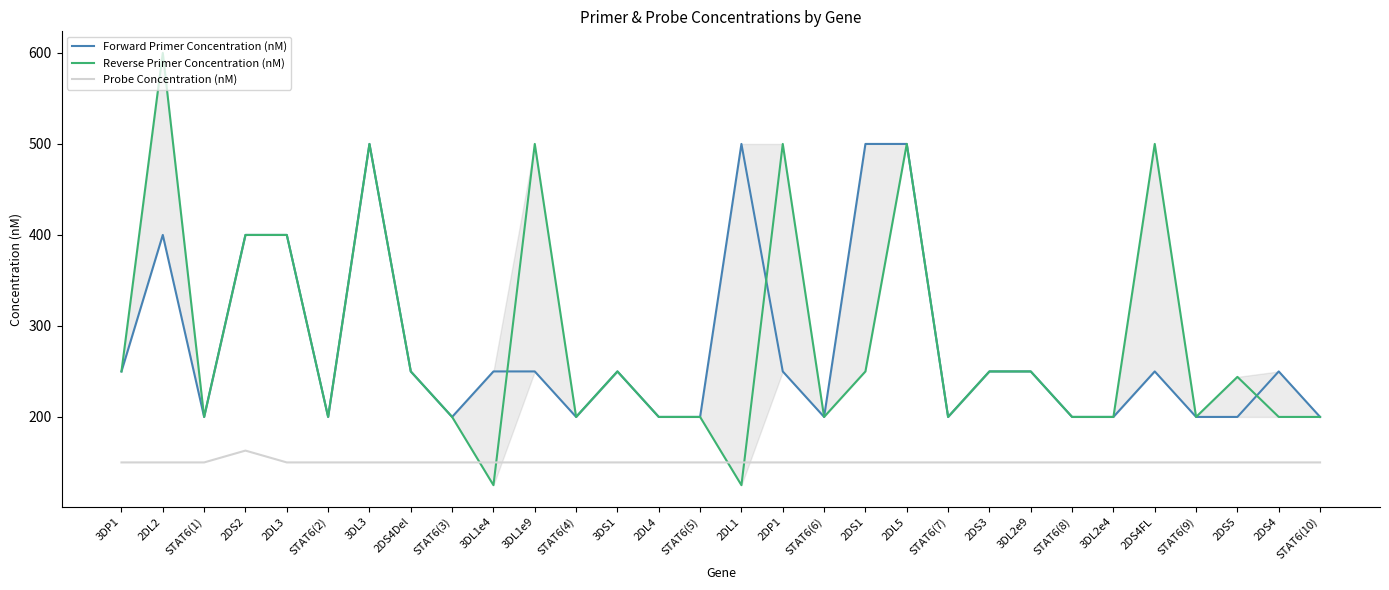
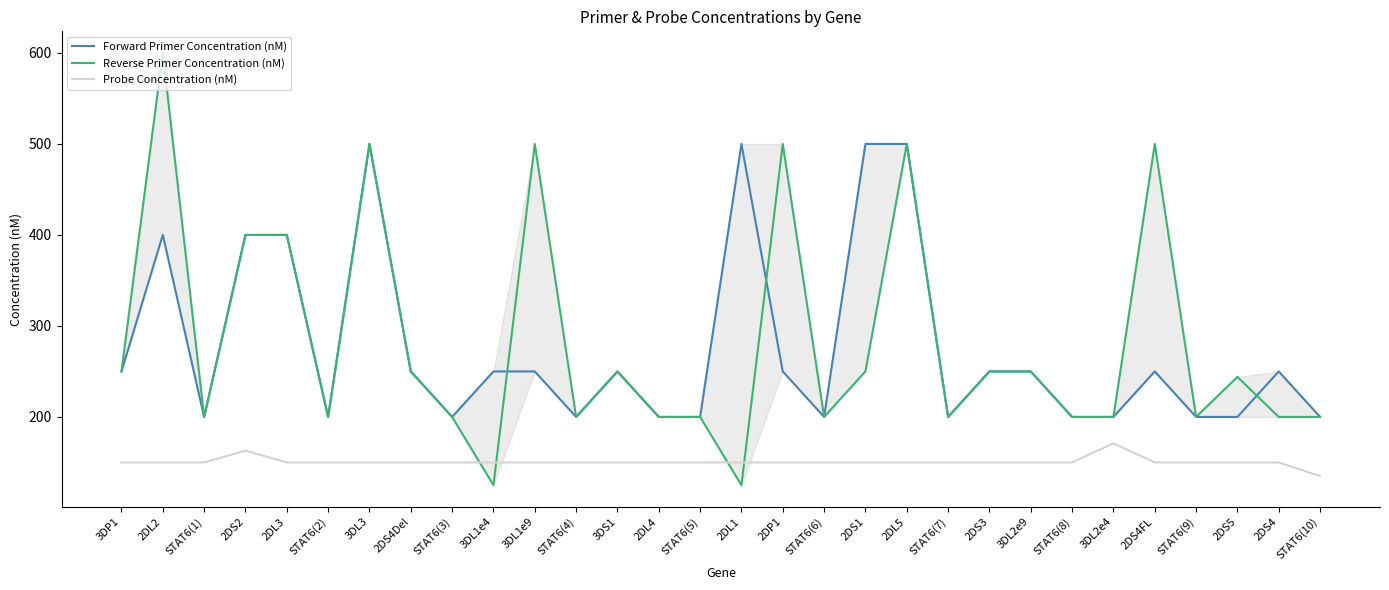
  {
    "Forward Primer Concentration (nM)": {
      "2DL2": 400,
      "3DL1e9": 250,
      "2DP1": 250,
      "2DS4FL": 250,
      "2DS5": 200
    },
    "Reverse Primer Concentration (nM)": {
      "3DL1e4": 130,
      "2DL1": 130,
      "2DS1": 250,
      "2DS4": 200
    },
    "Probe Concentration (nM)": {
      "3DP1": 150,
      "2DL2": 150,
      "STAT6(1)": 150,
      "2DS2": 160,
      "2DL3": 150,
      "STAT6(2)": 150,
      "3DL3": 150,
      "2DS4Del": 150,
      "STAT6(3)": 150,
      "3DL1e4": 150,
      "3DL1e9": 150,
      "STAT6(4)": 150,
      "3DS1": 150,
      "2DL4": 150,
      "STAT6(5)": 150,
      "2DL1": 150,
      "2DP1": 150,
      "STAT6(6)": 150,
      "2DS1": 150,
      "2DL5": 150,
      "STAT6(7)": 150,
      "2DS3": 150,
      "3DL2e9": 150,
      "STAT6(8)": 150,
-     "3DL2e4": 150,
+     "3DL2e4": 170,
      "2DS4FL": 150,
      "STAT6(9)": 150,
      "2DS5": 150,
      "2DS4": 150,
-     "STAT6(10)": 150
+     "STAT6(10)": 140
    }
  }
